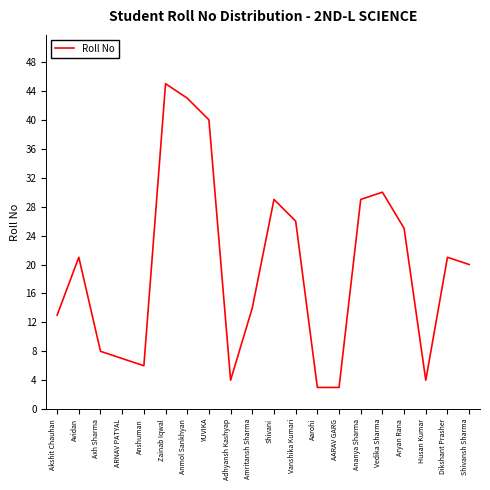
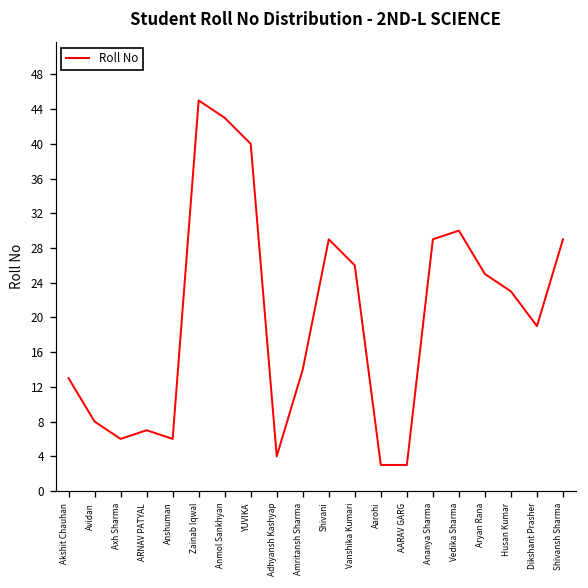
  {
    "Akshit Chauhan": 13,
-   "Avidan": 21,
-   "Axh Sharma": 8,
+   "Avidan": 8,
+   "Axh Sharma": 6,
    "ARNAV PATYAL": 7,
    "Anshuman": 6,
    "Zainab Iqwal": 45,
    "Anmol Sankhyan": 43,
    "YUVIKA": 40,
    "Adhyansh Kashyap": 4,
    "Amritansh Sharma": 14,
    "Shivani": 29,
    "Vanshika Kumari": 26,
    "Aarohi": 3,
    "AARAV GARG": 3,
    "Ananya Sharma": 29,
    "Vedika Sharma": 30,
    "Aryan Rana": 25,
-   "Husan Kumar": 4,
-   "Dikshant Prasher": 21,
-   "Shivansh Sharma": 20
+   "Husan Kumar": 23,
+   "Dikshant Prasher": 19,
+   "Shivansh Sharma": 29
  }
